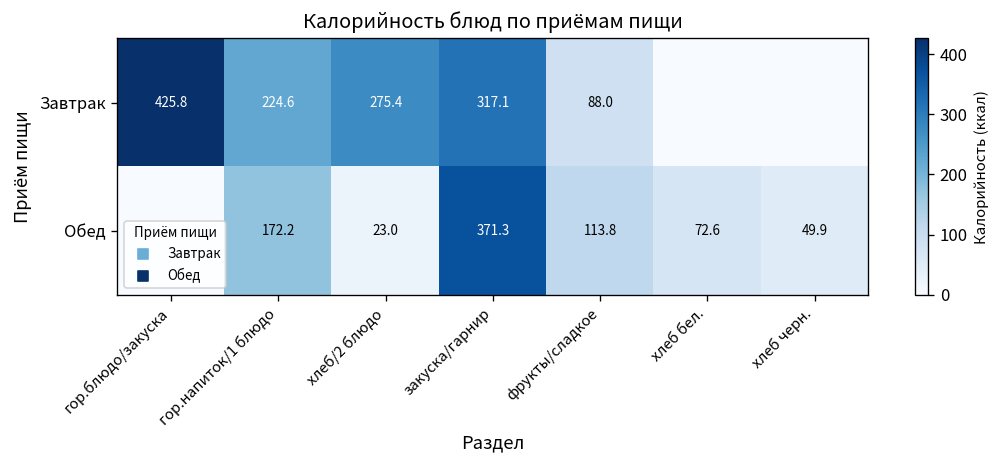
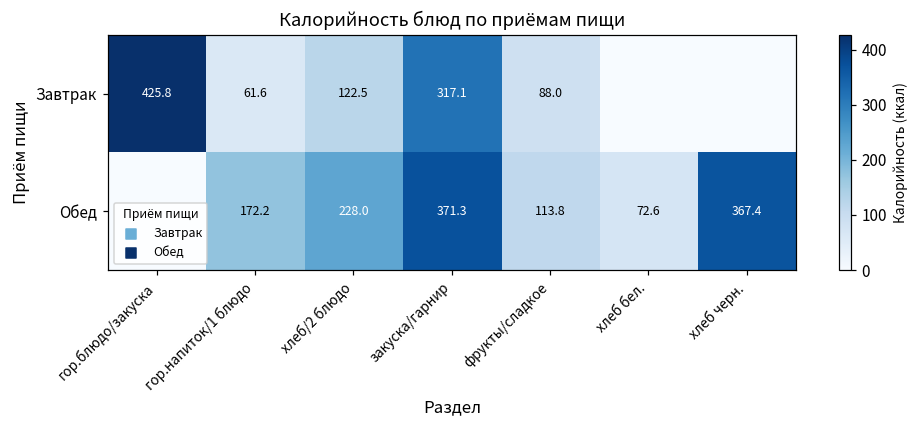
  {
    "Завтрак": {
      "гор.блюдо/закуска": 425.8,
-     "гор.напиток/1 блюдо": 224.6,
-     "хлеб/2 блюдо": 275.4,
+     "гор.напиток/1 блюдо": 61.6,
+     "хлеб/2 блюдо": 122.5,
      "закуска/гарнир": 317.1,
      "фрукты/сладкое": 88.0
    },
    "Обед": {
      "гор.напиток/1 блюдо": 172.2,
-     "хлеб/2 блюдо": 23.0,
+     "хлеб/2 блюдо": 228.0,
      "закуска/гарнир": 371.3,
      "фрукты/сладкое": 113.8,
      "хлеб бел.": 72.6,
-     "хлеб черн.": 49.9
+     "хлеб черн.": 367.4
    }
  }
